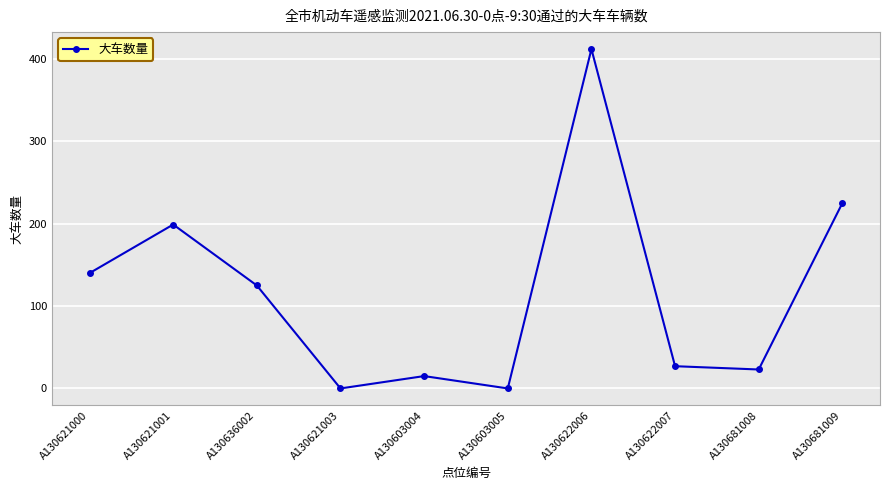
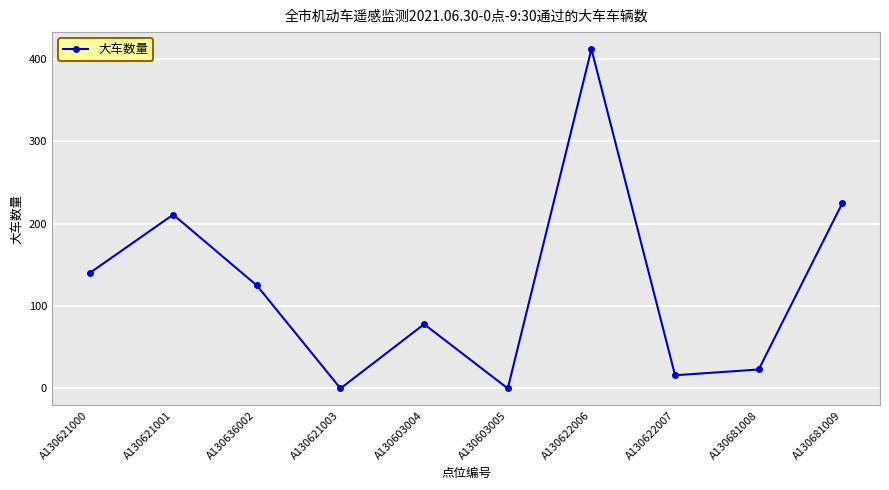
  {
    "A130621000": 140,
-   "A130621001": 200,
+   "A130621001": 210,
    "A130636002": 130,
    "A130621003": 0,
-   "A130603004": 20,
+   "A130603004": 80,
    "A130603005": 0,
    "A130622006": 410,
-   "A130622007": 30,
+   "A130622007": 20,
    "A130681008": 20,
    "A130681009": 230
  }
